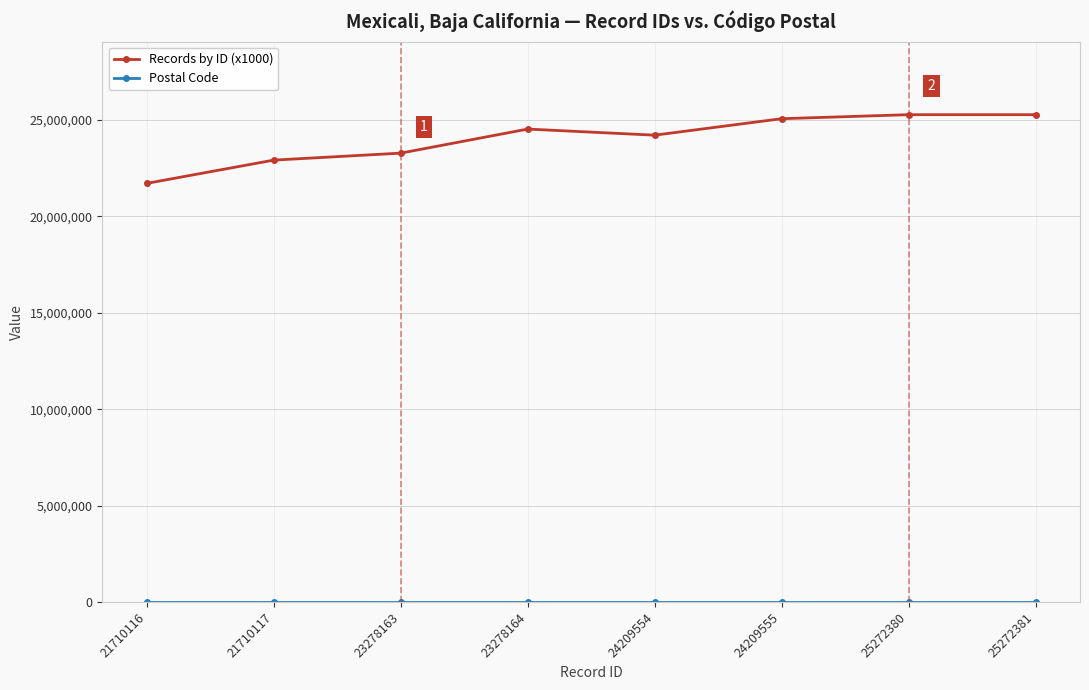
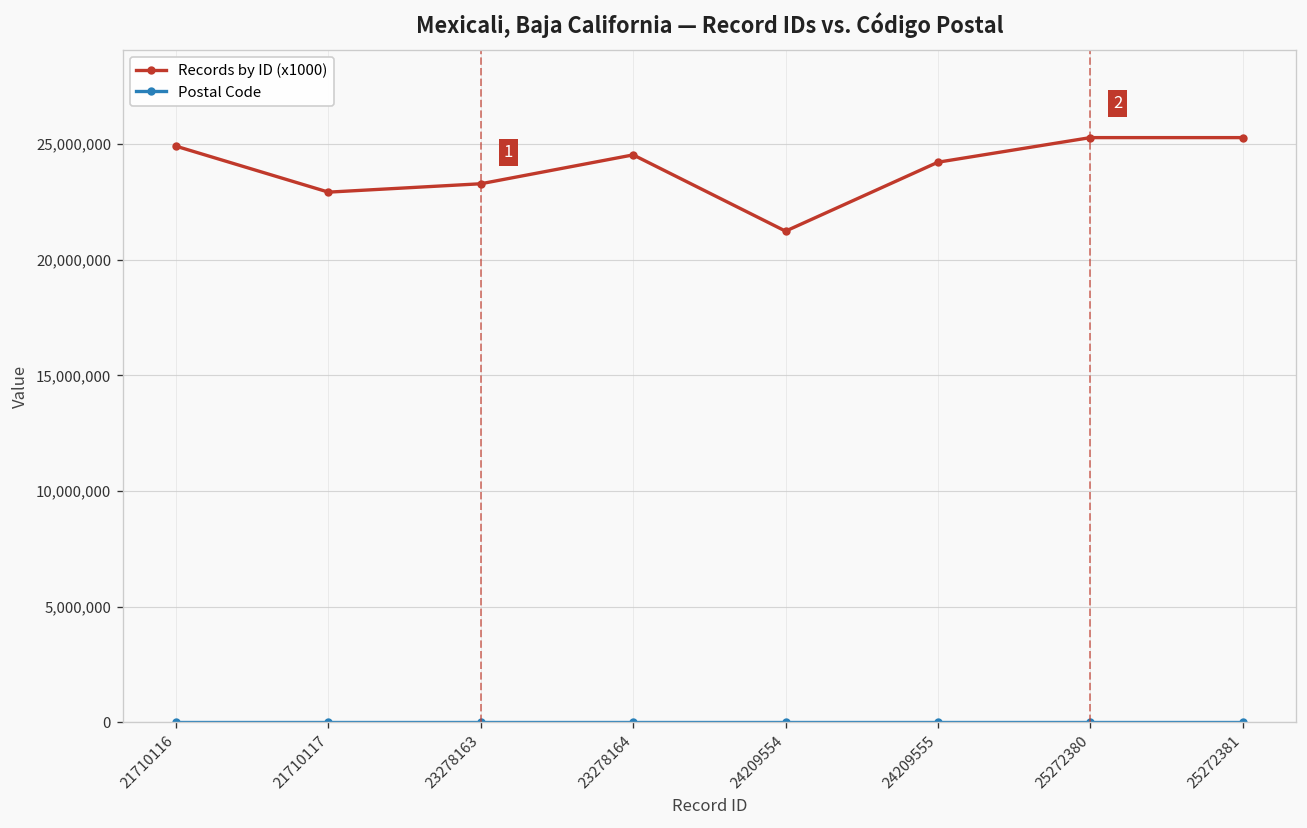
  {
    "Records by ID (x1000)": {
-     "21710116": "21,700,000",
+     "21710116": "24,900,000",
      "21710117": "22,900,000",
      "23278163": "23,300,000",
      "23278164": "24,500,000",
-     "24209554": "24,200,000",
-     "24209555": "25,100,000",
+     "24209554": "21,200,000",
+     "24209555": "24,200,000",
      "25272380": "25,300,000",
      "25272381": "25,300,000"
    },
    "Postal Code": {
      "21710116": "0",
      "21710117": "0",
      "23278163": "0",
      "23278164": "0",
      "24209554": "0",
      "24209555": "0",
      "25272380": "0",
      "25272381": "0"
    }
  }
